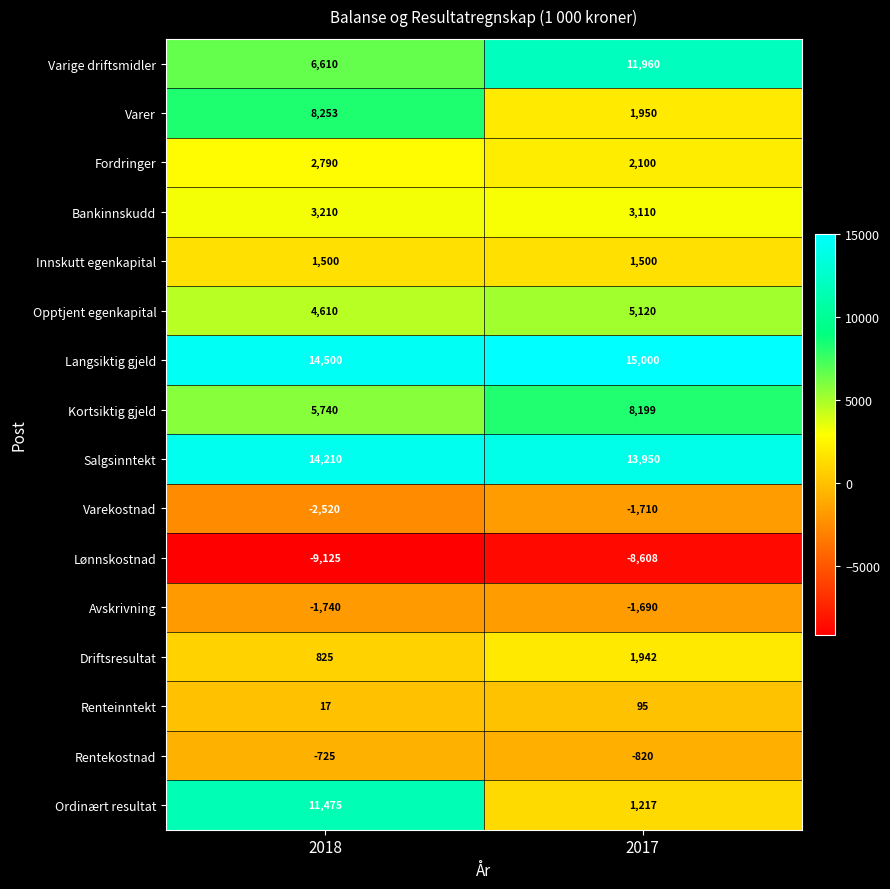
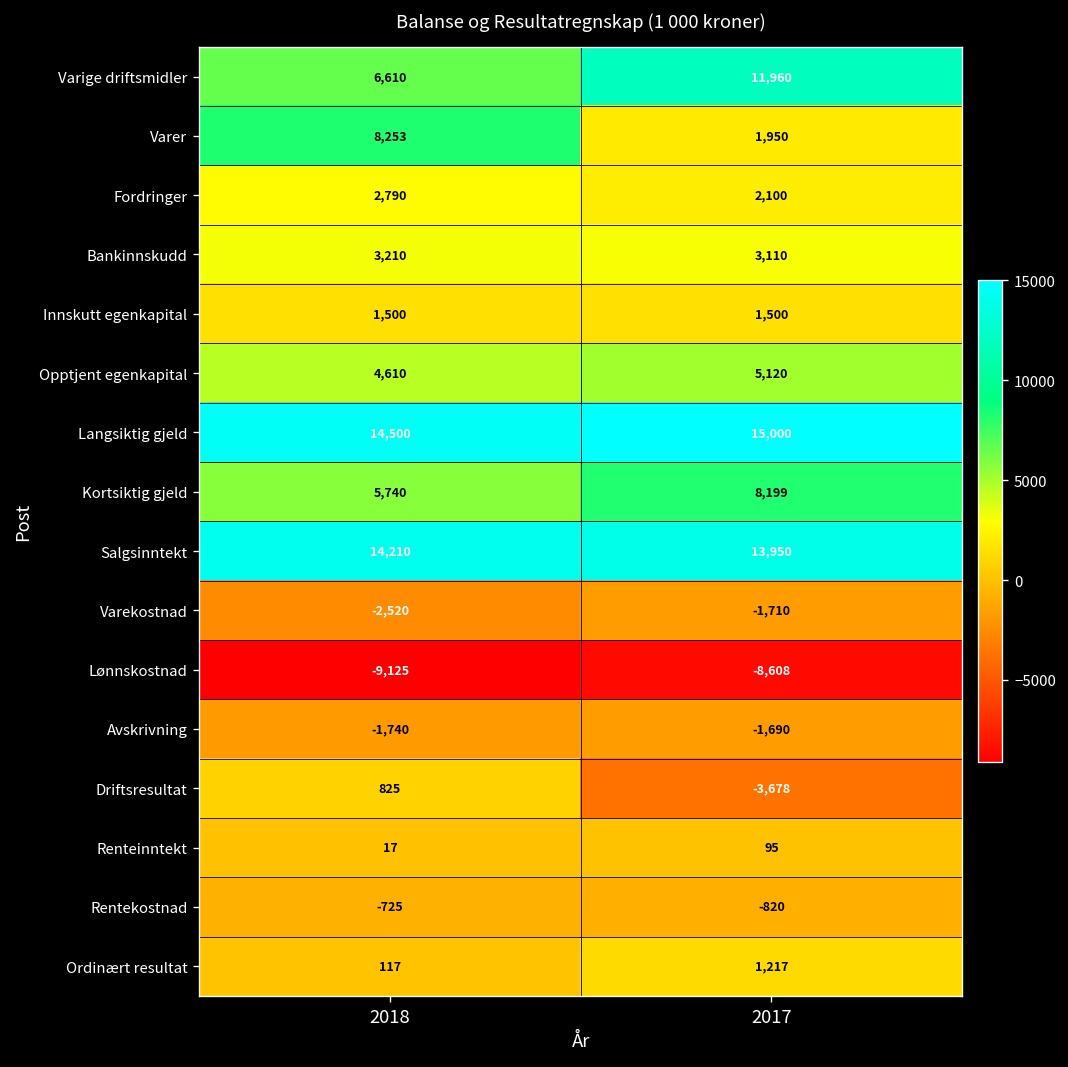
  {
    "Varige driftsmidler": {
      "2018": "6,610",
      "2017": "11,960"
    },
    "Varer": {
      "2018": "8,253",
      "2017": "1,950"
    },
    "Fordringer": {
      "2018": "2,790",
      "2017": "2,100"
    },
    "Bankinnskudd": {
      "2018": "3,210",
      "2017": "3,110"
    },
    "Innskutt egenkapital": {
      "2018": "1,500",
      "2017": "1,500"
    },
    "Opptjent egenkapital": {
      "2018": "4,610",
      "2017": "5,120"
    },
    "Langsiktig gjeld": {
      "2018": "14,500",
      "2017": "15,000"
    },
    "Kortsiktig gjeld": {
      "2018": "5,740",
      "2017": "8,199"
    },
    "Salgsinntekt": {
      "2018": "14,210",
      "2017": "13,950"
    },
    "Varekostnad": {
      "2018": "-2,520",
      "2017": "-1,710"
    },
    "Lønnskostnad": {
      "2018": "-9,125",
      "2017": "-8,608"
    },
    "Avskrivning": {
      "2018": "-1,740",
      "2017": "-1,690"
    },
    "Driftsresultat": {
      "2018": "825",
-     "2017": "1,942"
+     "2017": "-3,678"
    },
    "Renteinntekt": {
      "2018": "17",
      "2017": "95"
    },
    "Rentekostnad": {
      "2018": "-725",
      "2017": "-820"
    },
    "Ordinært resultat": {
-     "2018": "11,475",
+     "2018": "117",
      "2017": "1,217"
    }
  }
